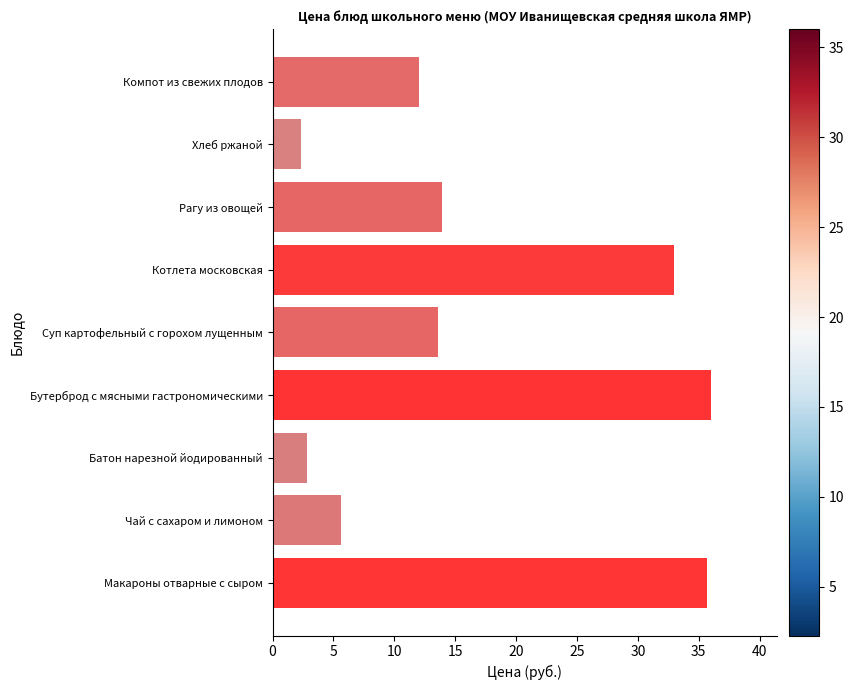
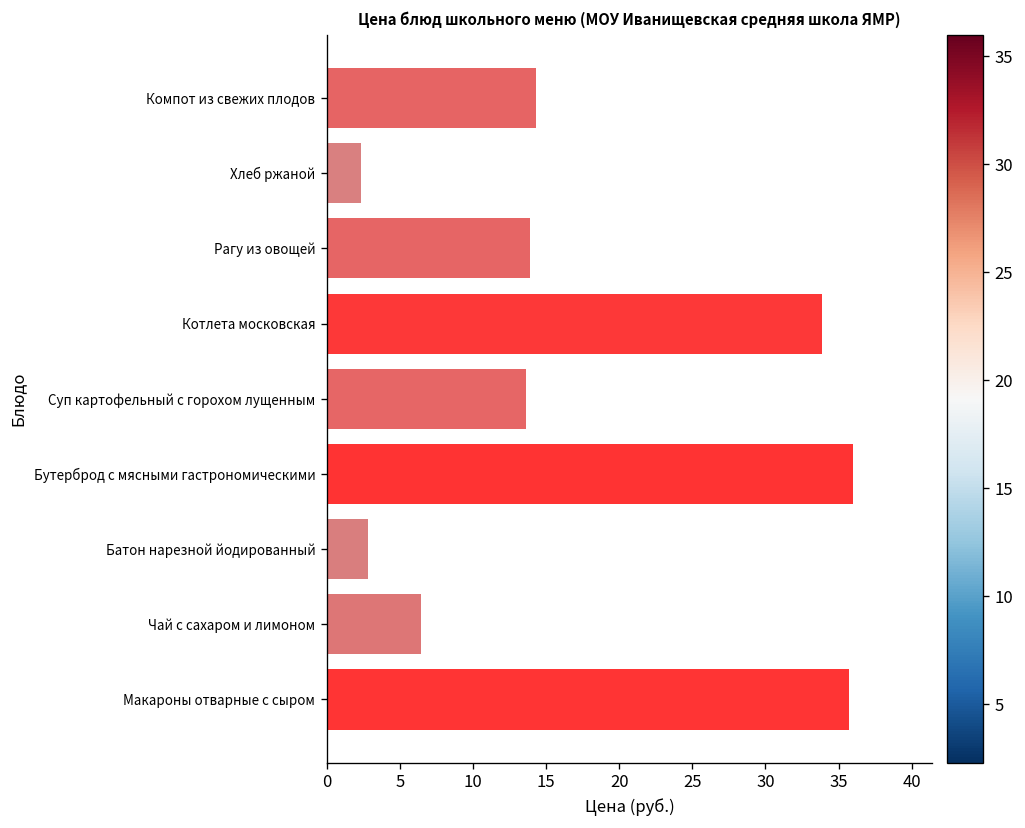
  {
-   "Компот из свежих плодов": 12.0,
+   "Компот из свежих плодов": 14.3,
    "Хлеб ржаной": 2.3,
    "Рагу из овощей": 13.9,
-   "Котлета московская": 33.0,
+   "Котлета московская": 33.9,
    "Суп картофельный с горохом лущенным": 13.6,
    "Бутерброд с мясными гастрономическими": 36.0,
    "Батон нарезной йодированный": 2.8,
-   "Чай с сахаром и лимоном": 5.6,
+   "Чай с сахаром и лимоном": 6.4,
    "Макароны отварные с сыром": 35.7
  }
